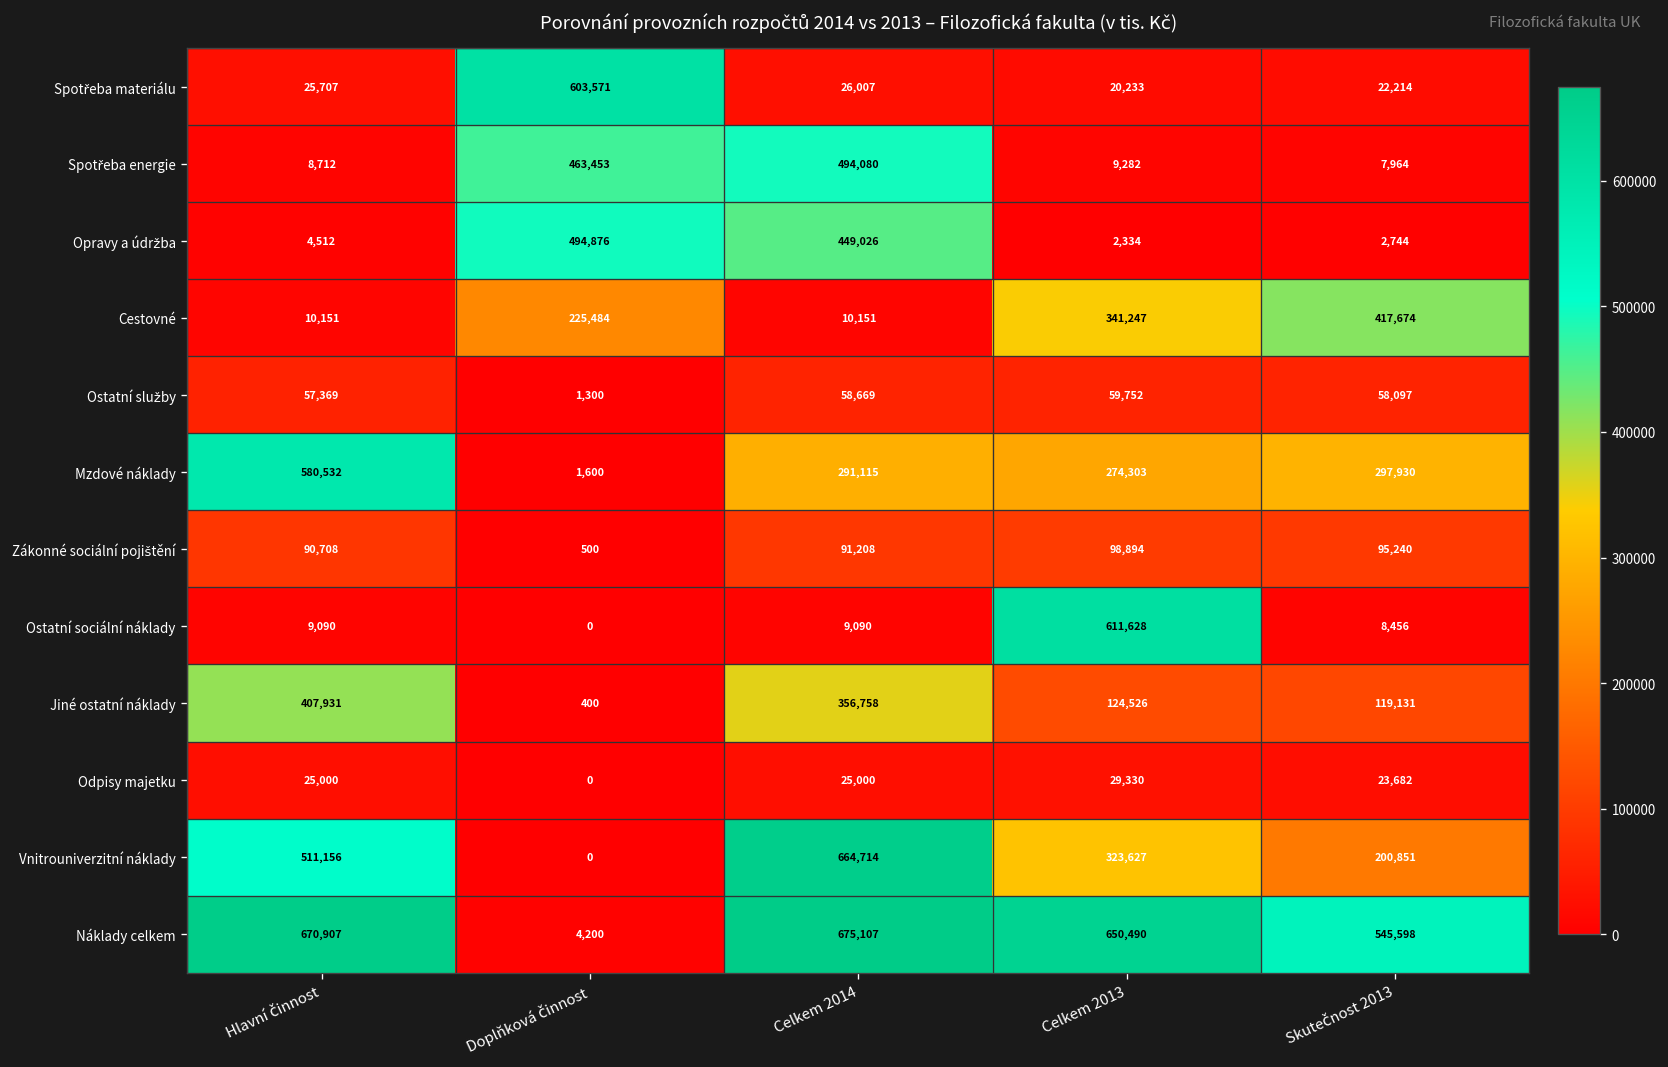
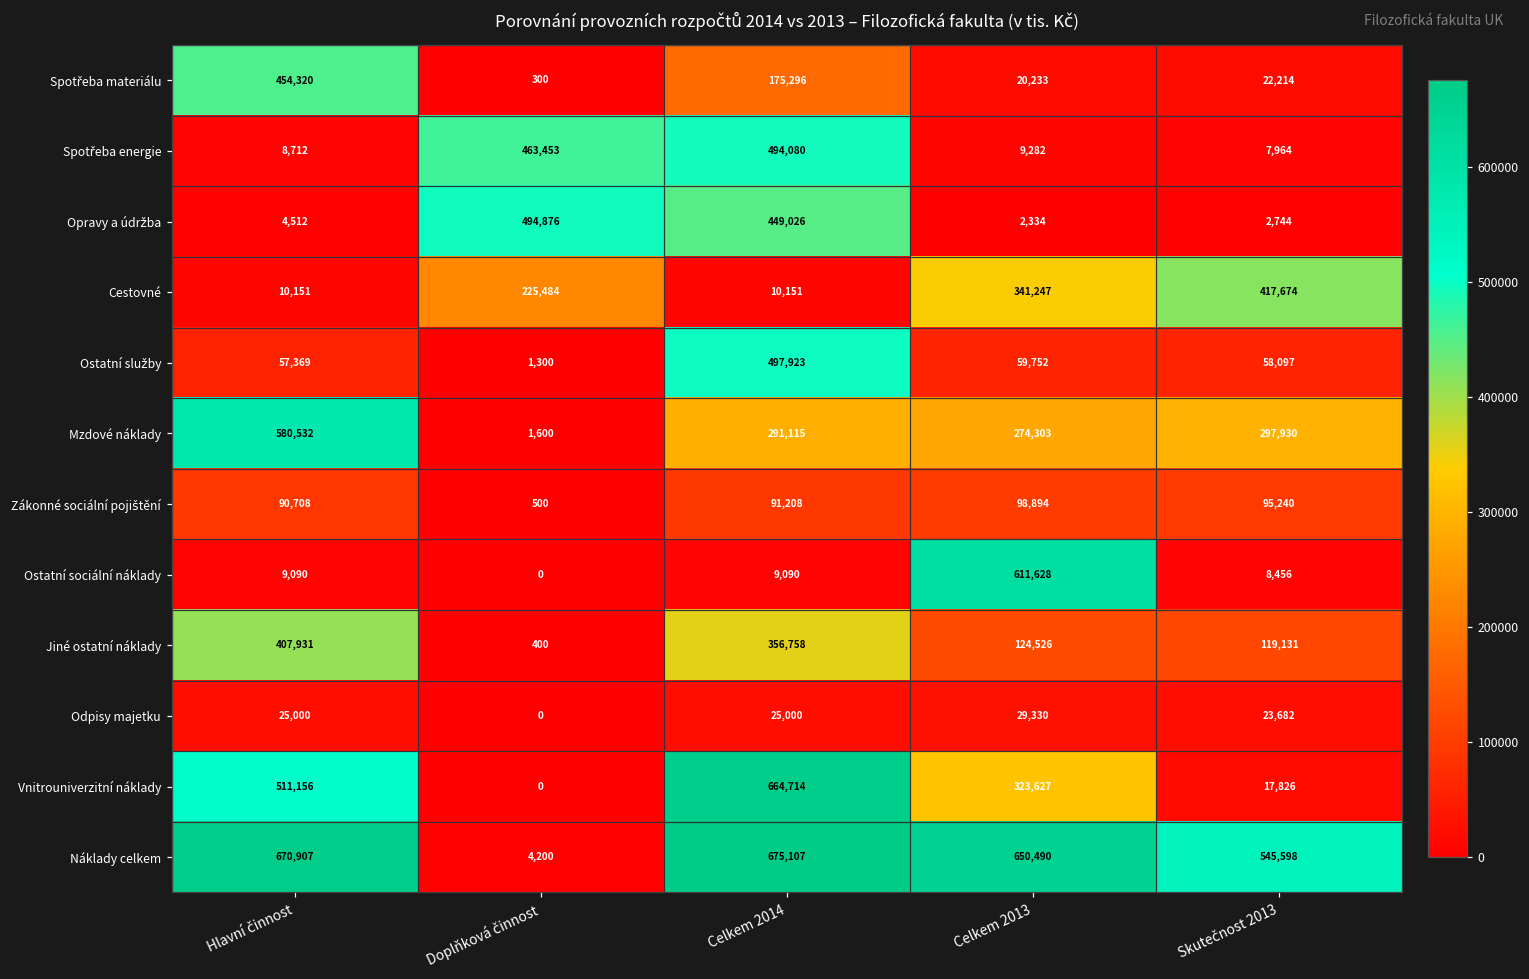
  {
    "Spotřeba materiálu": {
-     "Hlavní činnost": "25,707",
-     "Doplňková činnost": "603,571",
-     "Celkem 2014": "26,007",
+     "Hlavní činnost": "454,320",
+     "Doplňková činnost": "300",
+     "Celkem 2014": "175,296",
      "Celkem 2013": "20,233",
      "Skutečnost 2013": "22,214"
    },
    "Spotřeba energie": {
      "Hlavní činnost": "8,712",
      "Doplňková činnost": "463,453",
      "Celkem 2014": "494,080",
      "Celkem 2013": "9,282",
      "Skutečnost 2013": "7,964"
    },
    "Opravy a údržba": {
      "Hlavní činnost": "4,512",
      "Doplňková činnost": "494,876",
      "Celkem 2014": "449,026",
      "Celkem 2013": "2,334",
      "Skutečnost 2013": "2,744"
    },
    "Cestovné": {
      "Hlavní činnost": "10,151",
      "Doplňková činnost": "225,484",
      "Celkem 2014": "10,151",
      "Celkem 2013": "341,247",
      "Skutečnost 2013": "417,674"
    },
    "Ostatní služby": {
      "Hlavní činnost": "57,369",
      "Doplňková činnost": "1,300",
-     "Celkem 2014": "58,669",
+     "Celkem 2014": "497,923",
      "Celkem 2013": "59,752",
      "Skutečnost 2013": "58,097"
    },
    "Mzdové náklady": {
      "Hlavní činnost": "580,532",
      "Doplňková činnost": "1,600",
      "Celkem 2014": "291,115",
      "Celkem 2013": "274,303",
      "Skutečnost 2013": "297,930"
    },
    "Zákonné sociální pojištění": {
      "Hlavní činnost": "90,708",
      "Doplňková činnost": "500",
      "Celkem 2014": "91,208",
      "Celkem 2013": "98,894",
      "Skutečnost 2013": "95,240"
    },
    "Ostatní sociální náklady": {
      "Hlavní činnost": "9,090",
      "Doplňková činnost": "0",
      "Celkem 2014": "9,090",
      "Celkem 2013": "611,628",
      "Skutečnost 2013": "8,456"
    },
    "Jiné ostatní náklady": {
      "Hlavní činnost": "407,931",
      "Doplňková činnost": "400",
      "Celkem 2014": "356,758",
      "Celkem 2013": "124,526",
      "Skutečnost 2013": "119,131"
    },
    "Odpisy majetku": {
      "Hlavní činnost": "25,000",
      "Doplňková činnost": "0",
      "Celkem 2014": "25,000",
      "Celkem 2013": "29,330",
      "Skutečnost 2013": "23,682"
    },
    "Vnitrouniverzitní náklady": {
      "Hlavní činnost": "511,156",
      "Doplňková činnost": "0",
      "Celkem 2014": "664,714",
      "Celkem 2013": "323,627",
-     "Skutečnost 2013": "200,851"
+     "Skutečnost 2013": "17,826"
    },
    "Náklady celkem": {
      "Hlavní činnost": "670,907",
      "Doplňková činnost": "4,200",
      "Celkem 2014": "675,107",
      "Celkem 2013": "650,490",
      "Skutečnost 2013": "545,598"
    }
  }
